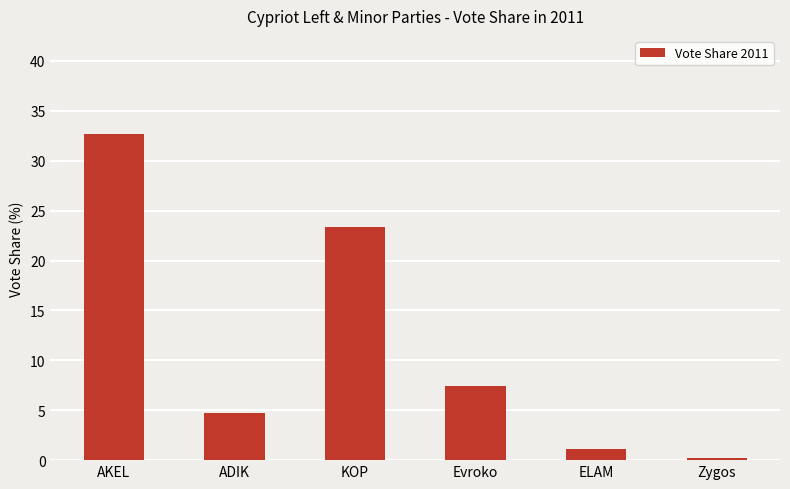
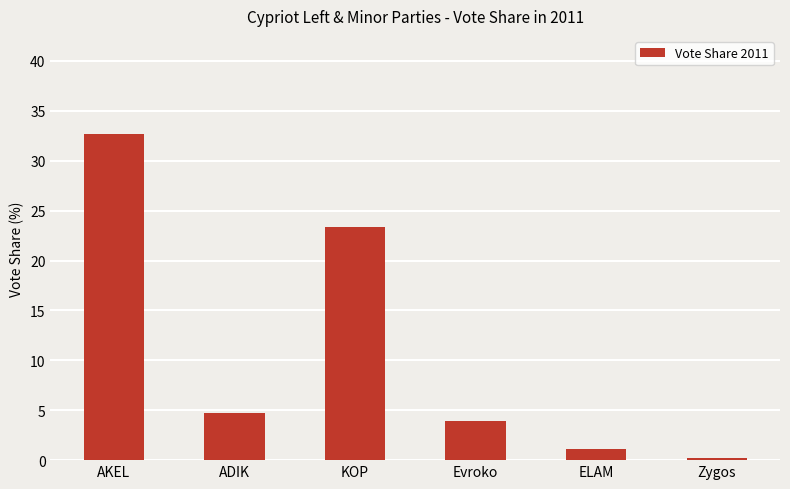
  {
    "AKEL": 33,
    "ADIK": 5,
    "KOP": 23,
-   "Evroko": 7,
+   "Evroko": 4,
    "ELAM": 1
  }
